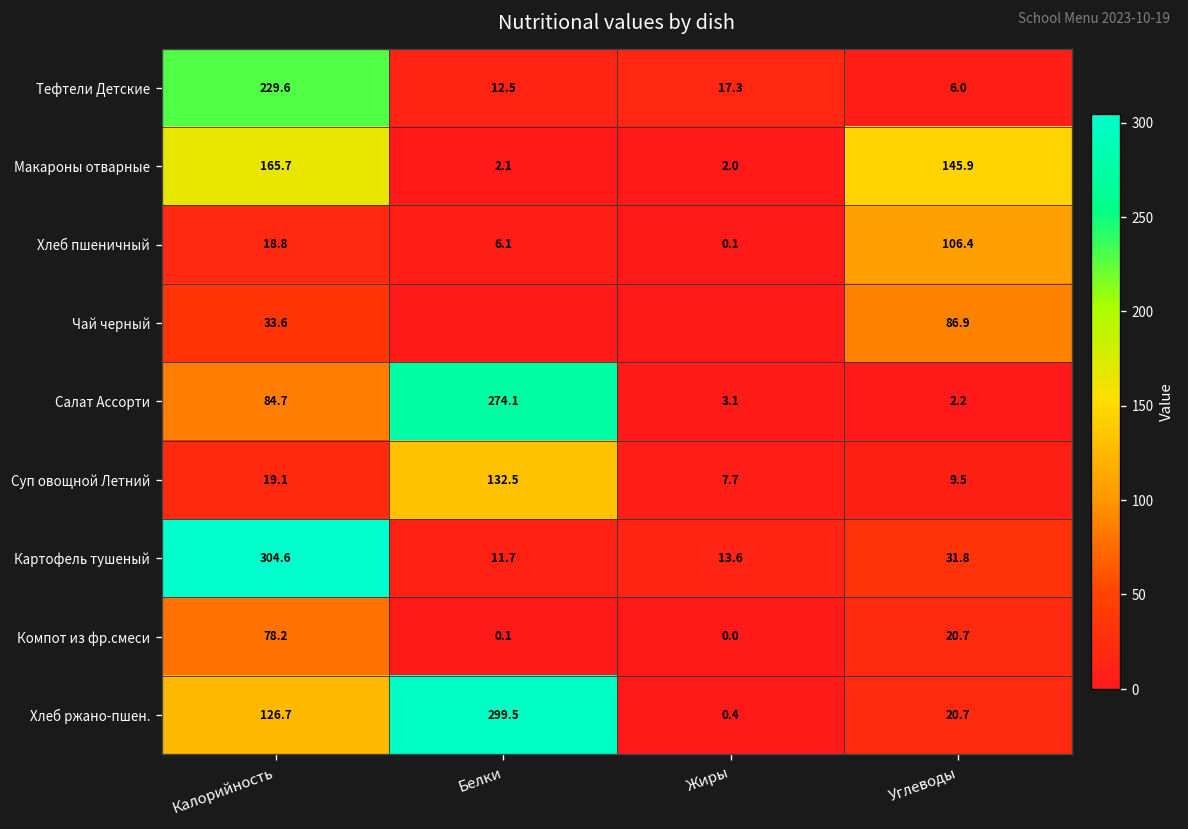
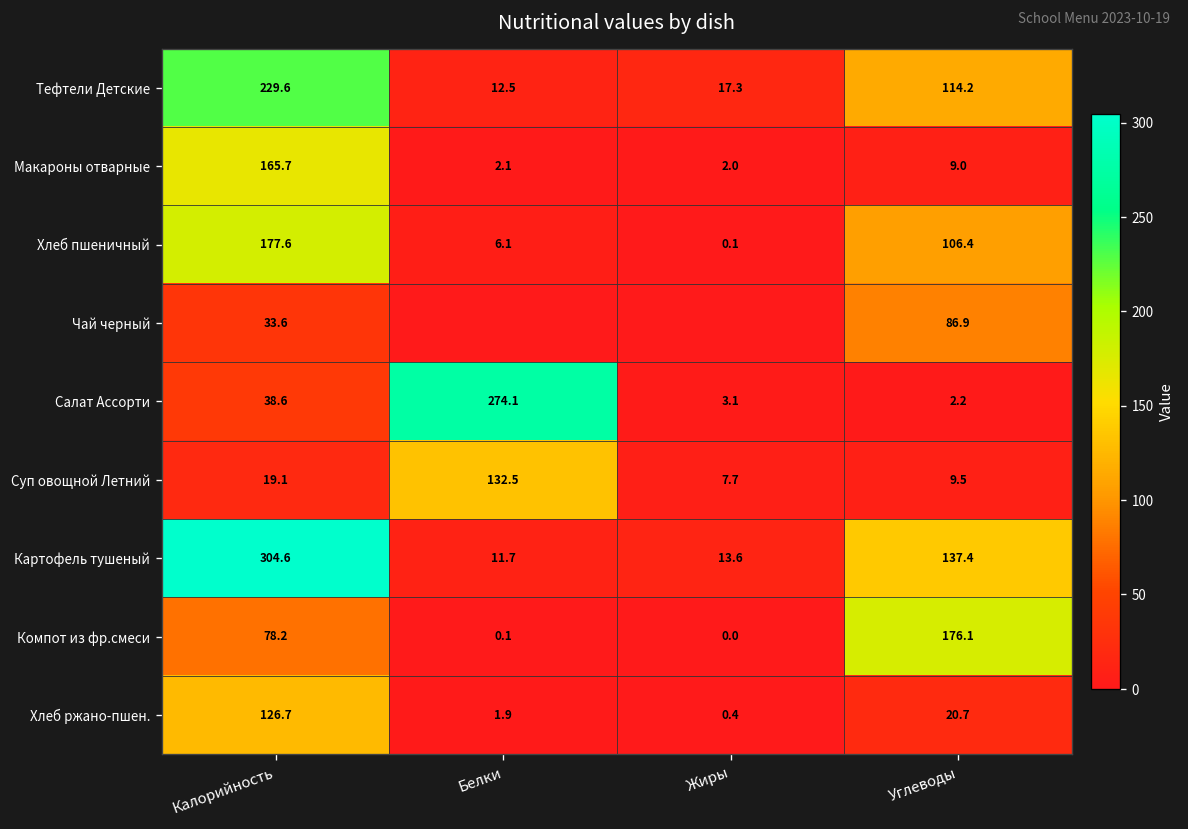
  {
    "Тефтели Детские": {
      "Калорийность": 229.6,
      "Белки": 12.5,
      "Жиры": 17.3,
-     "Углеводы": 6.0
+     "Углеводы": 114.2
    },
    "Макароны отварные": {
      "Калорийность": 165.7,
      "Белки": 2.1,
      "Жиры": 2.0,
-     "Углеводы": 145.9
+     "Углеводы": 9.0
    },
    "Хлеб пшеничный": {
-     "Калорийность": 18.8,
+     "Калорийность": 177.6,
      "Белки": 6.1,
      "Жиры": 0.1,
      "Углеводы": 106.4
    },
    "Чай черный": {
      "Калорийность": 33.6,
      "Углеводы": 86.9
    },
    "Салат Ассорти": {
-     "Калорийность": 84.7,
+     "Калорийность": 38.6,
      "Белки": 274.1,
      "Жиры": 3.1,
      "Углеводы": 2.2
    },
    "Суп овощной Летний": {
      "Калорийность": 19.1,
      "Белки": 132.5,
      "Жиры": 7.7,
      "Углеводы": 9.5
    },
    "Картофель тушеный": {
      "Калорийность": 304.6,
      "Белки": 11.7,
      "Жиры": 13.6,
-     "Углеводы": 31.8
+     "Углеводы": 137.4
    },
    "Компот из фр.смеси": {
      "Калорийность": 78.2,
      "Белки": 0.1,
      "Жиры": 0.0,
-     "Углеводы": 20.7
+     "Углеводы": 176.1
    },
    "Хлеб ржано-пшен.": {
      "Калорийность": 126.7,
-     "Белки": 299.5,
+     "Белки": 1.9,
      "Жиры": 0.4,
      "Углеводы": 20.7
    }
  }
